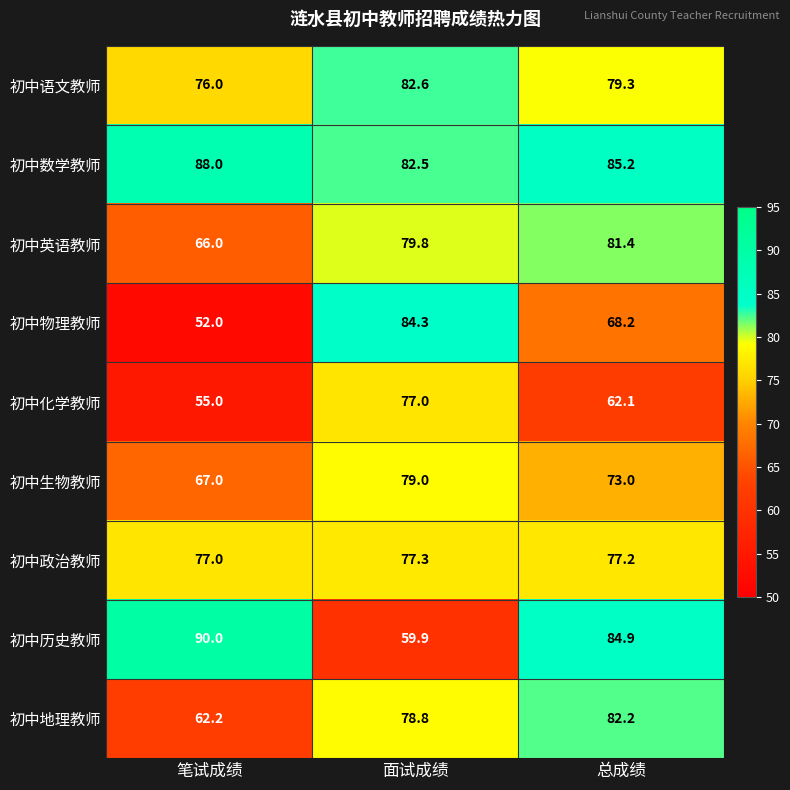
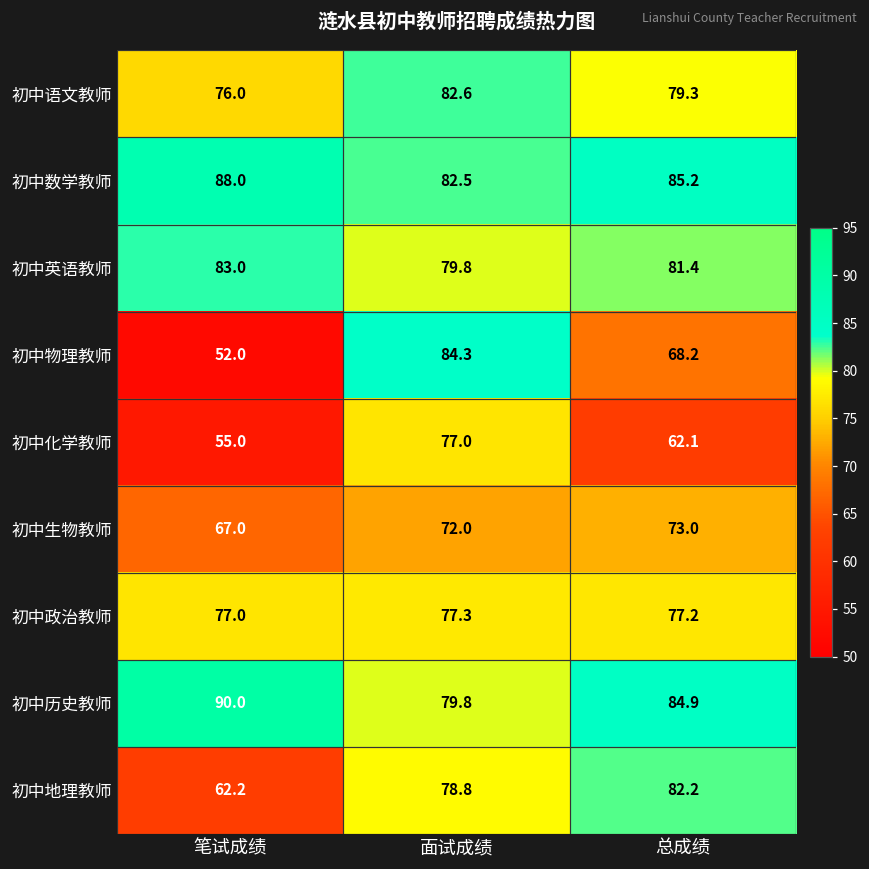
  {
    "初中语文教师": {
      "笔试成绩": 76.0,
      "面试成绩": 82.6,
      "总成绩": 79.3
    },
    "初中数学教师": {
      "笔试成绩": 88.0,
      "面试成绩": 82.5,
      "总成绩": 85.2
    },
    "初中英语教师": {
-     "笔试成绩": 66.0,
+     "笔试成绩": 83.0,
      "面试成绩": 79.8,
      "总成绩": 81.4
    },
    "初中物理教师": {
      "笔试成绩": 52.0,
      "面试成绩": 84.3,
      "总成绩": 68.2
    },
    "初中化学教师": {
      "笔试成绩": 55.0,
      "面试成绩": 77.0,
      "总成绩": 62.1
    },
    "初中生物教师": {
      "笔试成绩": 67.0,
-     "面试成绩": 79.0,
+     "面试成绩": 72.0,
      "总成绩": 73.0
    },
    "初中政治教师": {
      "笔试成绩": 77.0,
      "面试成绩": 77.3,
      "总成绩": 77.2
    },
    "初中历史教师": {
      "笔试成绩": 90.0,
-     "面试成绩": 59.9,
+     "面试成绩": 79.8,
      "总成绩": 84.9
    },
    "初中地理教师": {
      "笔试成绩": 62.2,
      "面试成绩": 78.8,
      "总成绩": 82.2
    }
  }
